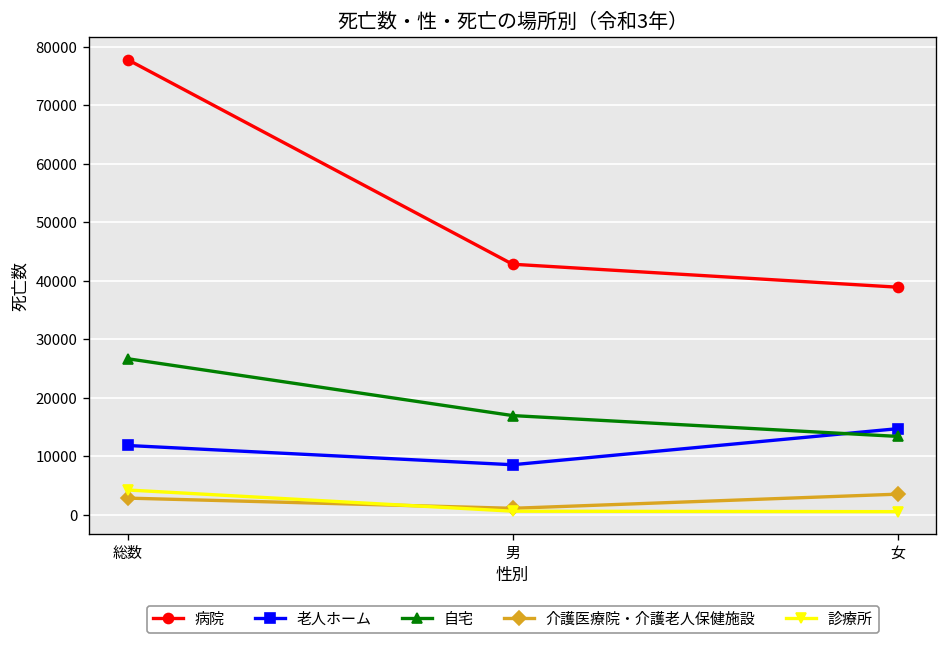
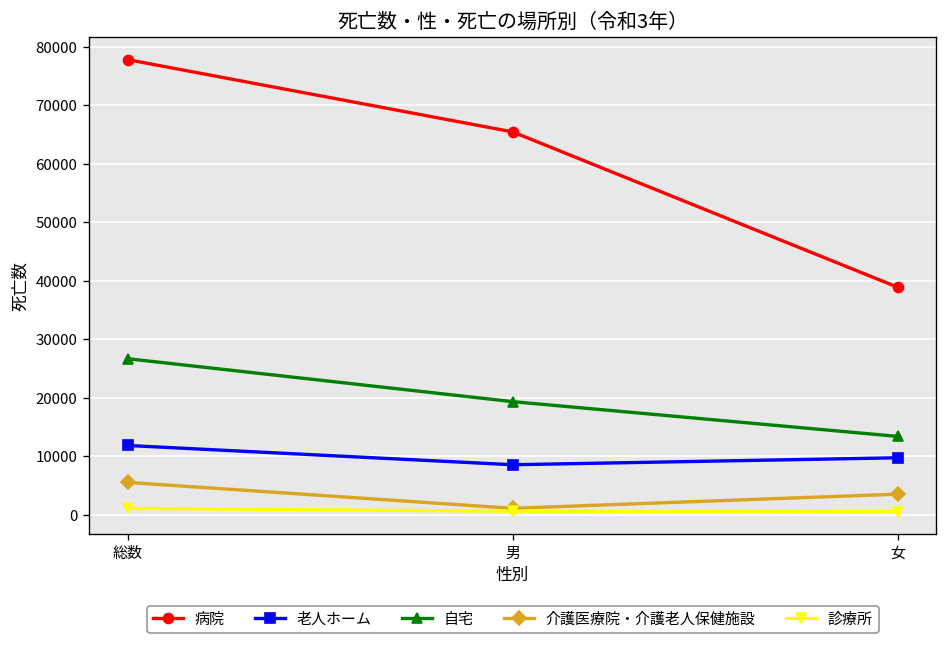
  {
    "病院": {
      "総数": 78000,
-     "男": 43000,
+     "男": 65000,
      "女": 39000
    },
    "老人ホーム": {
      "総数": 12000,
      "男": 9000,
-     "女": 15000
+     "女": 10000
    },
    "自宅": {
      "総数": 27000,
-     "男": 17000,
+     "男": 19000,
      "女": 13000
    },
    "介護医療院・介護老人保健施設": {
-     "総数": 3000,
+     "総数": 5000,
      "女": 3000
    },
    "診療所": {
-     "総数": 4000,
+     "総数": 1000,
      "女": 0
    }
  }
